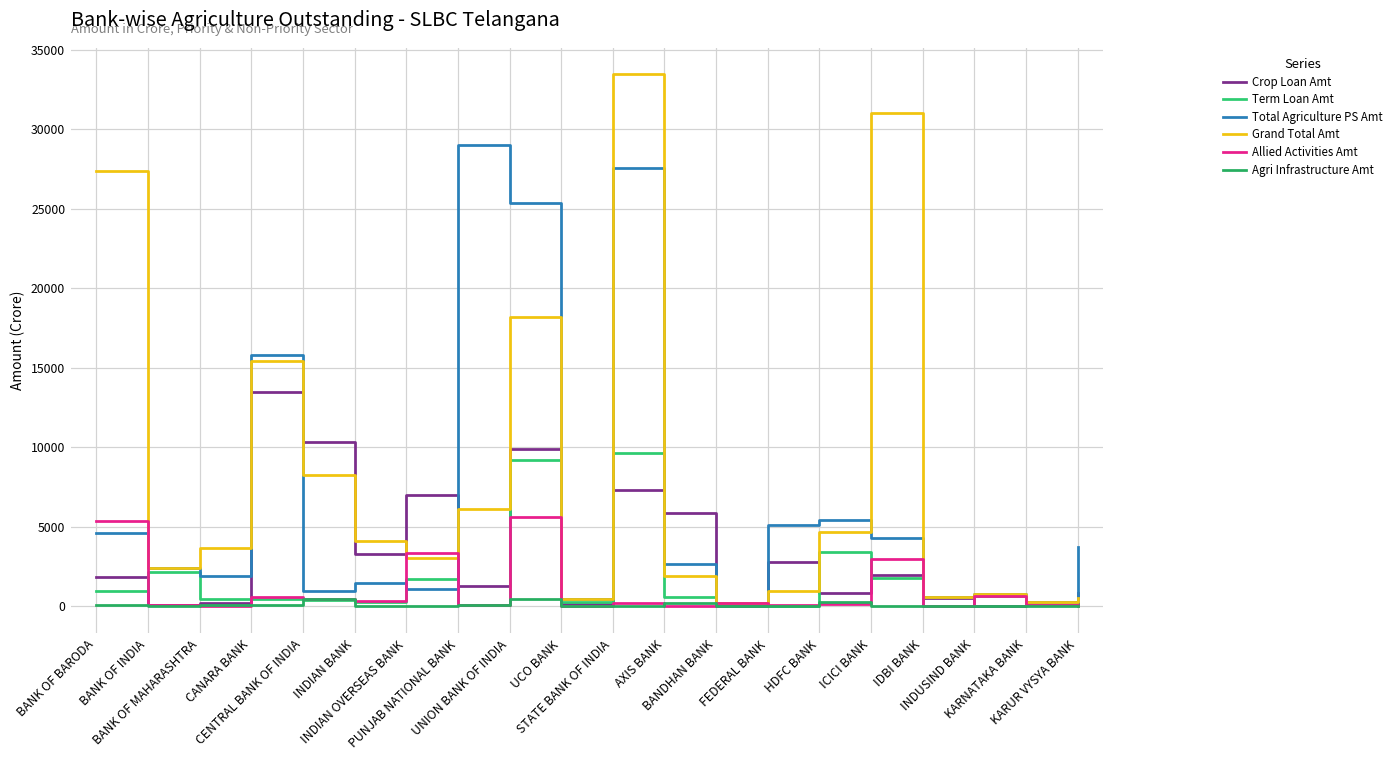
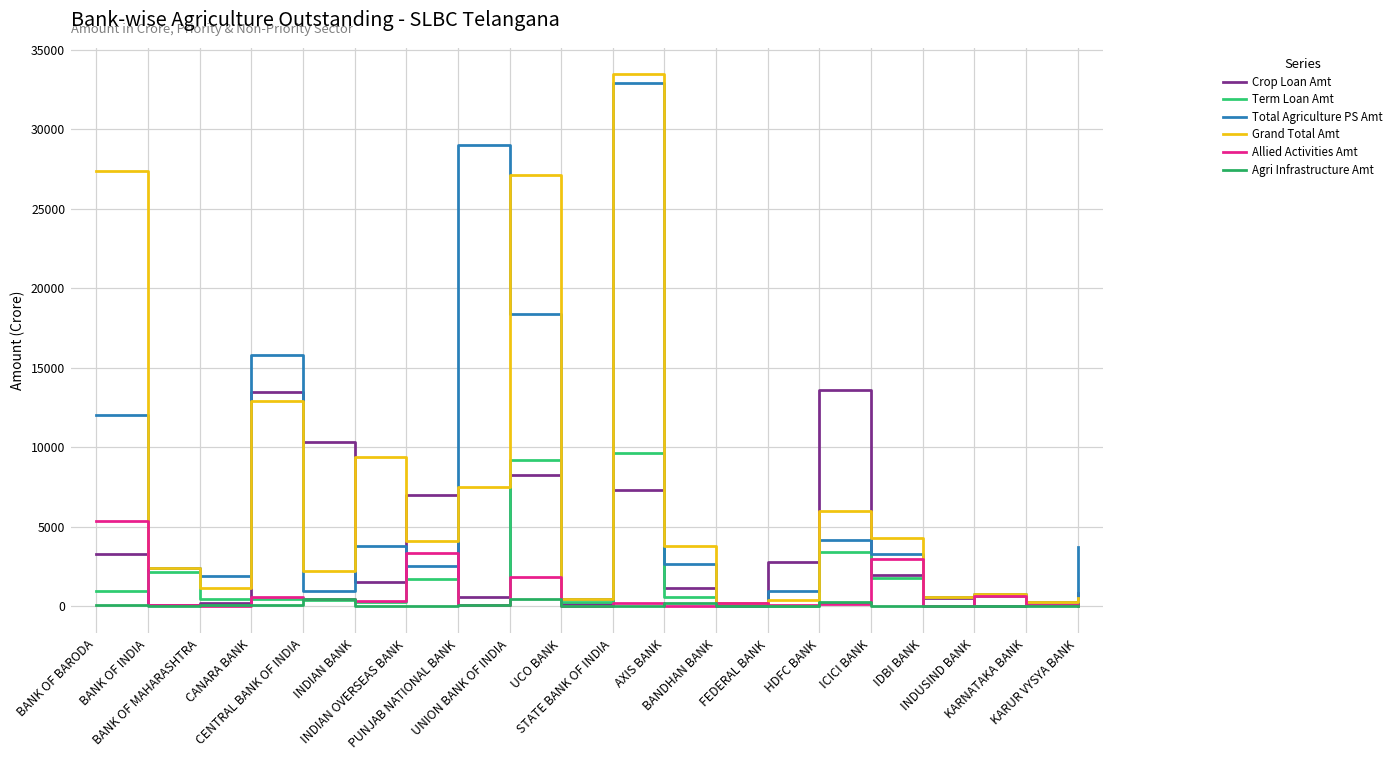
  {
    "Crop Loan Amt": {
-     "BANK OF BARODA": 1800,
+     "BANK OF BARODA": 3300,
      "CANARA BANK": 13500,
      "CENTRAL BANK OF INDIA": 10400,
-     "INDIAN BANK": 3300,
+     "INDIAN BANK": 1600,
      "INDIAN OVERSEAS BANK": 7000,
-     "PUNJAB NATIONAL BANK": 1300,
-     "UNION BANK OF INDIA": 9900,
+     "PUNJAB NATIONAL BANK": 600,
+     "UNION BANK OF INDIA": 8200,
      "STATE BANK OF INDIA": 7300,
-     "AXIS BANK": 5900,
+     "AXIS BANK": 1200,
      "FEDERAL BANK": 2800,
-     "HDFC BANK": 800,
+     "HDFC BANK": 13600,
      "ICICI BANK": 2000,
      "KARUR VYSYA BANK": 800
    },
    "Total Agriculture PS Amt": {
-     "BANK OF BARODA": 4600,
+     "BANK OF BARODA": 12000,
      "BANK OF MAHARASHTRA": 1900,
      "CANARA BANK": 15800,
      "CENTRAL BANK OF INDIA": 1000,
-     "INDIAN BANK": 1500,
-     "INDIAN OVERSEAS BANK": 1100,
+     "INDIAN BANK": 3800,
+     "INDIAN OVERSEAS BANK": 2500,
      "PUNJAB NATIONAL BANK": 29000,
-     "UNION BANK OF INDIA": 25400,
-     "STATE BANK OF INDIA": 27600,
+     "UNION BANK OF INDIA": 18400,
+     "STATE BANK OF INDIA": 32900,
      "AXIS BANK": 2700,
-     "FEDERAL BANK": 5100,
-     "HDFC BANK": 5400,
-     "ICICI BANK": 4300,
+     "FEDERAL BANK": 1000,
+     "HDFC BANK": 4200,
+     "ICICI BANK": 3300,
      "KARUR VYSYA BANK": 3700
    },
    "Grand Total Amt": {
      "BANK OF BARODA": 27400,
-     "BANK OF MAHARASHTRA": 3700,
-     "CANARA BANK": 15400,
-     "CENTRAL BANK OF INDIA": 8300,
-     "INDIAN BANK": 4100,
-     "INDIAN OVERSEAS BANK": 3000,
-     "PUNJAB NATIONAL BANK": 6100,
-     "UNION BANK OF INDIA": 18200,
+     "BANK OF MAHARASHTRA": 1200,
+     "CANARA BANK": 12900,
+     "CENTRAL BANK OF INDIA": 2200,
+     "INDIAN BANK": 9400,
+     "INDIAN OVERSEAS BANK": 4100,
+     "PUNJAB NATIONAL BANK": 7500,
+     "UNION BANK OF INDIA": 27100,
      "STATE BANK OF INDIA": 33400,
-     "AXIS BANK": 1900,
-     "FEDERAL BANK": 1000,
-     "HDFC BANK": 4700,
-     "ICICI BANK": 31000,
+     "AXIS BANK": 3800,
+     "FEDERAL BANK": 400,
+     "HDFC BANK": 6000,
+     "ICICI BANK": 4300,
      "KARUR VYSYA BANK": 500
    },
    "Allied Activities Amt": {
      "BANK OF BARODA": 5400,
      "INDIAN OVERSEAS BANK": 3300,
-     "UNION BANK OF INDIA": 5600,
+     "UNION BANK OF INDIA": 1900,
      "STATE BANK OF INDIA": 200,
      "AXIS BANK": 0,
      "ICICI BANK": 3000
    }
  }
